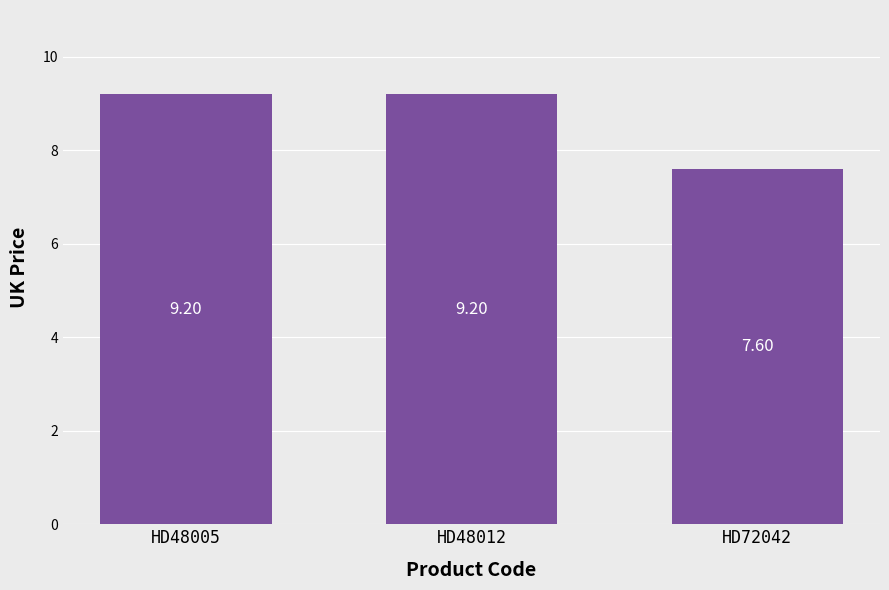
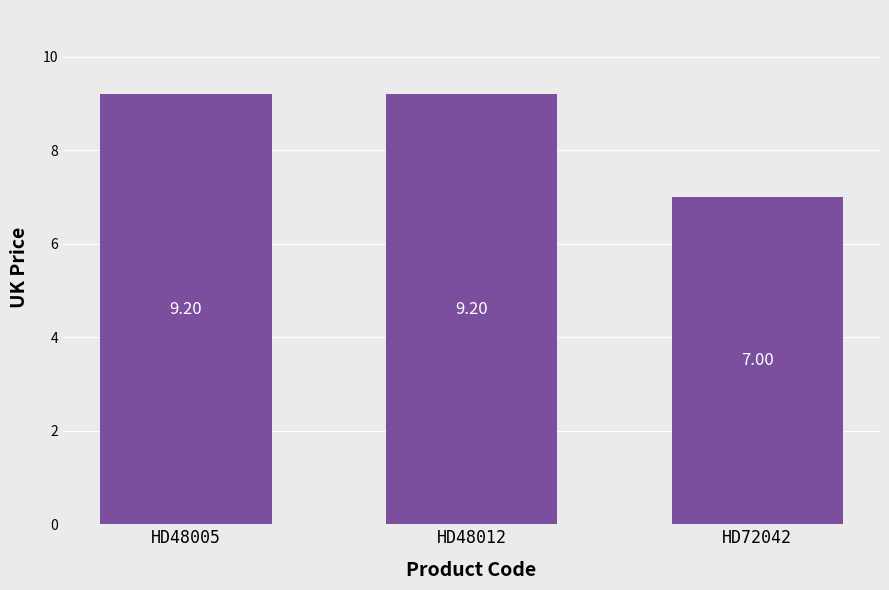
  {
    "HD48005": 9.20,
    "HD48012": 9.20,
-   "HD72042": 7.60
+   "HD72042": 7.00
  }
